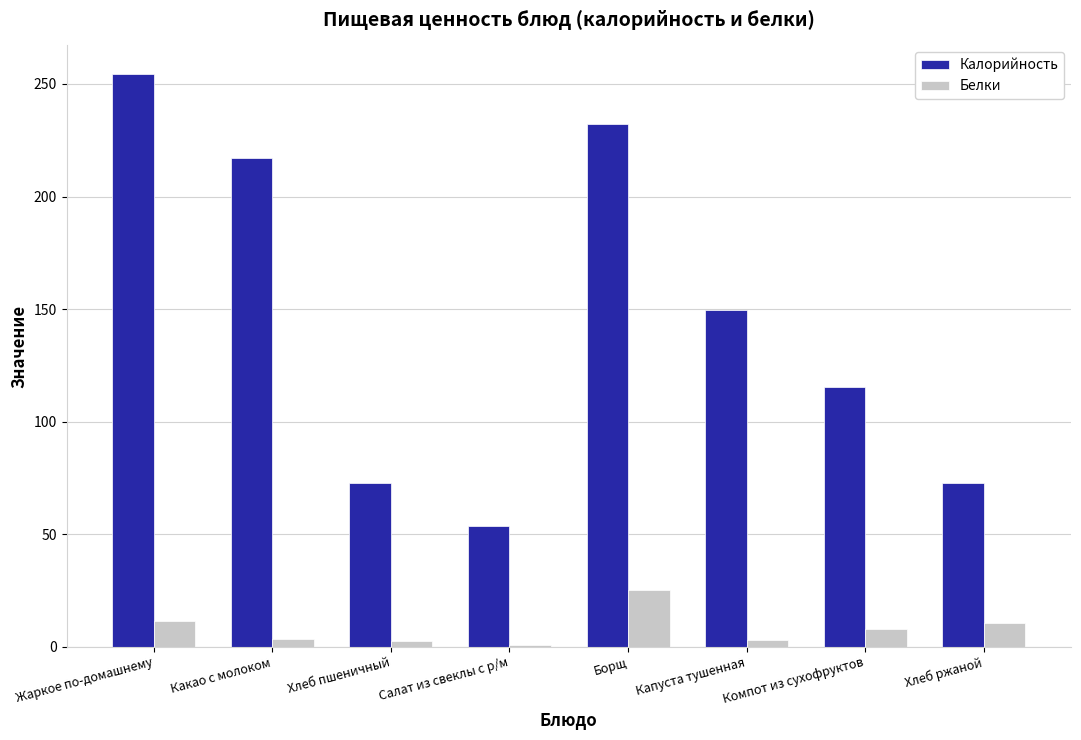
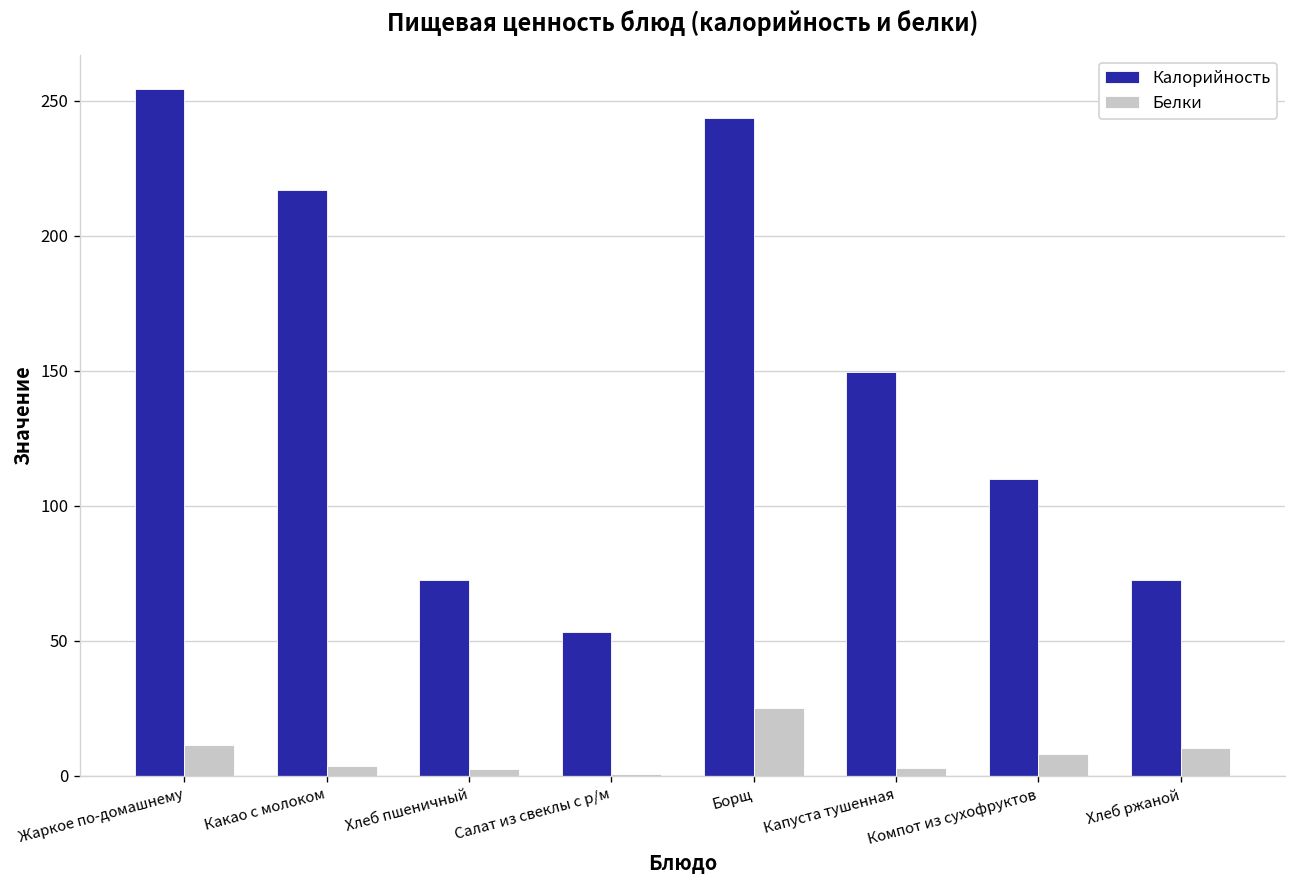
  {
    "Калорийность": {
      "Жаркое по-домашнему": 254,
      "Какао с молоком": 217,
      "Хлеб пшеничный": 73,
      "Салат из свеклы с р/м": 53,
-     "Борщ": 232,
+     "Борщ": 244,
      "Капуста тушенная": 150,
-     "Компот из сухофруктов": 116,
+     "Компот из сухофруктов": 110,
      "Хлеб ржаной": 73
    },
    "Белки": {
      "Жаркое по-домашнему": 11,
      "Какао с молоком": 4,
      "Хлеб пшеничный": 2,
      "Борщ": 25,
      "Капуста тушенная": 3,
      "Компот из сухофруктов": 8,
      "Хлеб ржаной": 10
    }
  }
